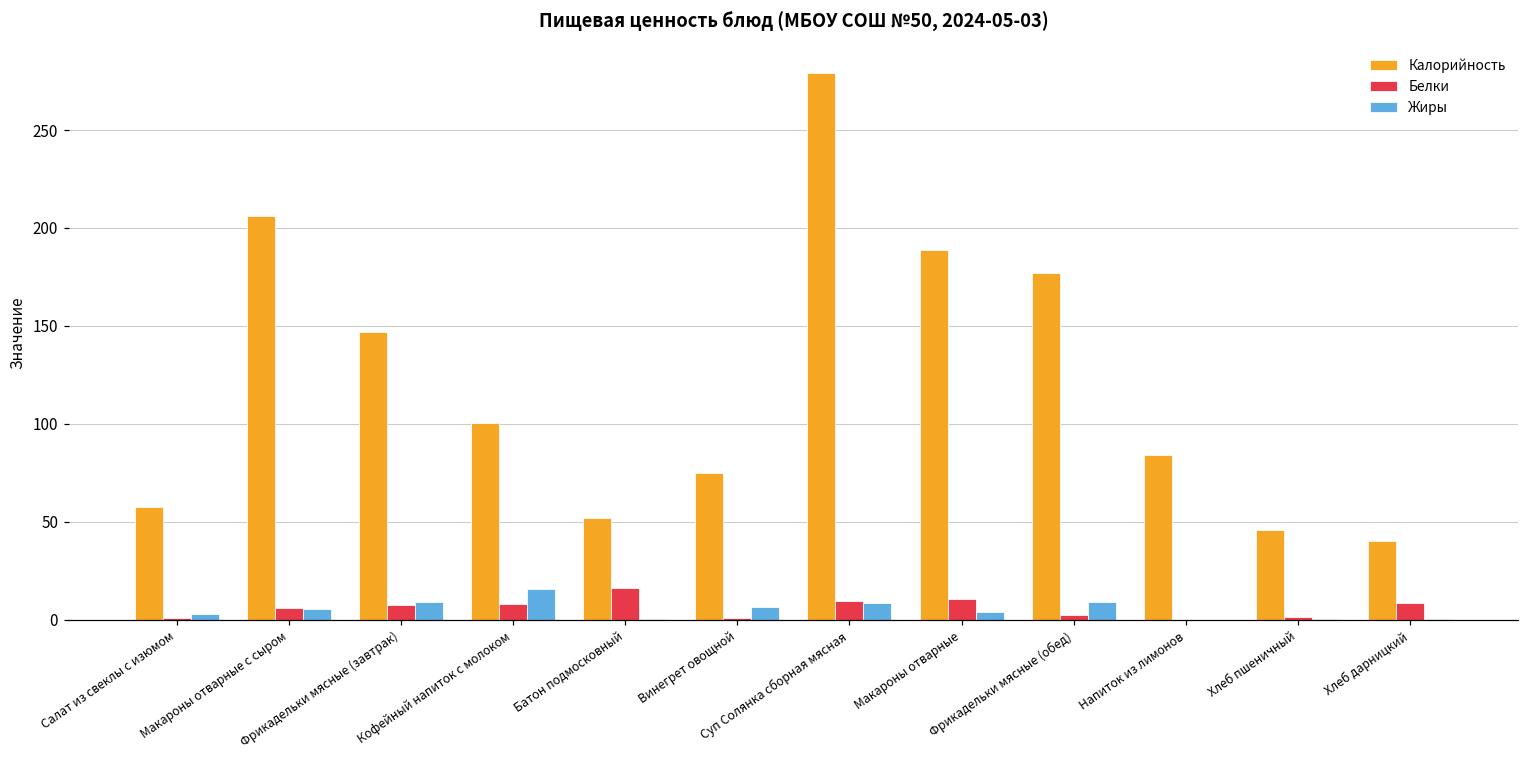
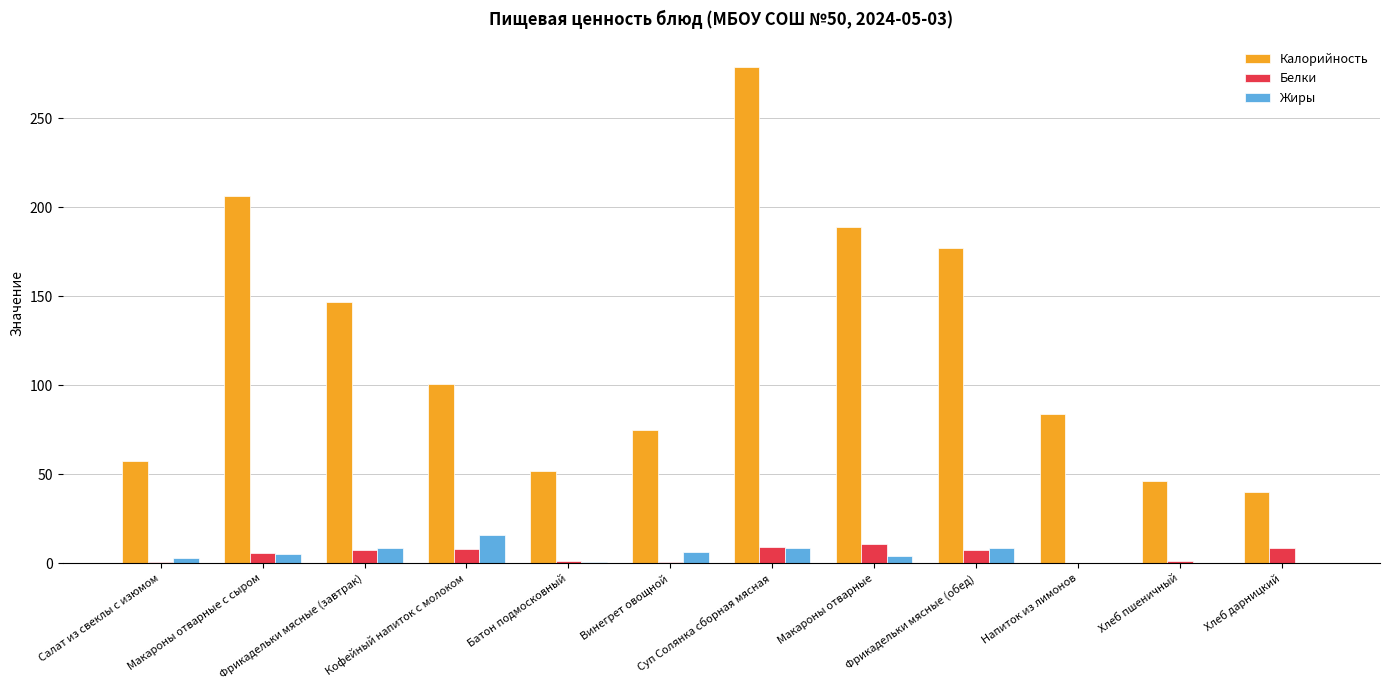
  {
    "Калорийность": {
      "Салат из свеклы с изюмом": 57,
      "Макароны отварные с сыром": 206,
      "Фрикадельки мясные (завтрак)": 147,
      "Кофейный напиток с молоком": 101,
      "Батон подмосковный": 52,
      "Винегрет овощной": 75,
      "Суп Солянка сборная мясная": 279,
      "Макароны отварные": 189,
      "Фрикадельки мясные (обед)": 177,
      "Напиток из лимонов": 84,
      "Хлеб пшеничный": 46,
      "Хлеб дарницкий": 40
    },
    "Белки": {
      "Макароны отварные с сыром": 6,
      "Фрикадельки мясные (завтрак)": 8,
      "Кофейный напиток с молоком": 8,
-     "Батон подмосковный": 16,
+     "Батон подмосковный": 2,
      "Суп Солянка сборная мясная": 9,
      "Макароны отварные": 11,
-     "Фрикадельки мясные (обед)": 2,
+     "Фрикадельки мясные (обед)": 8,
      "Напиток из лимонов": 0,
      "Хлеб пшеничный": 2,
      "Хлеб дарницкий": 8
    },
    "Жиры": {
      "Салат из свеклы с изюмом": 3,
      "Макароны отварные с сыром": 5,
      "Фрикадельки мясные (завтрак)": 9,
      "Кофейный напиток с молоком": 16,
      "Винегрет овощной": 6,
      "Суп Солянка сборная мясная": 9,
      "Макароны отварные": 4,
      "Фрикадельки мясные (обед)": 9,
      "Напиток из лимонов": 0
    }
  }
